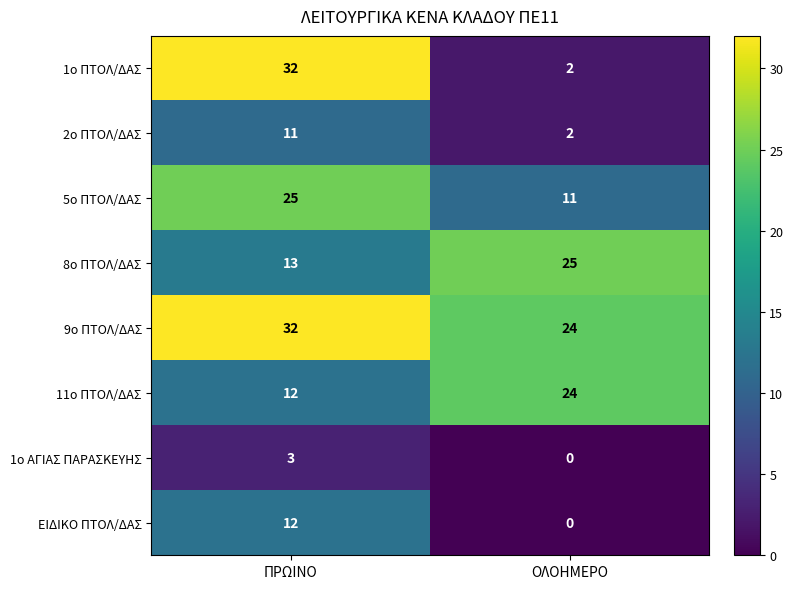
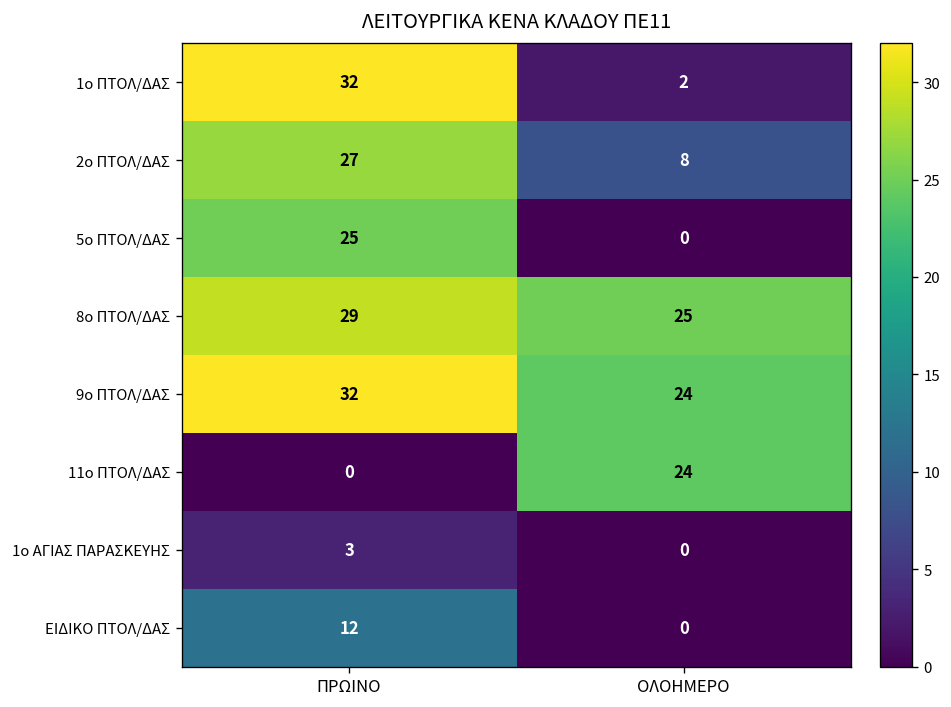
  {
    "1ο ΠΤΟΛ/ΔΑΣ": {
      "ΠΡΩΙΝΟ": 32,
      "ΟΛΟΗΜΕΡΟ": 2
    },
    "2ο ΠΤΟΛ/ΔΑΣ": {
-     "ΠΡΩΙΝΟ": 11,
-     "ΟΛΟΗΜΕΡΟ": 2
+     "ΠΡΩΙΝΟ": 27,
+     "ΟΛΟΗΜΕΡΟ": 8
    },
    "5ο ΠΤΟΛ/ΔΑΣ": {
      "ΠΡΩΙΝΟ": 25,
-     "ΟΛΟΗΜΕΡΟ": 11
+     "ΟΛΟΗΜΕΡΟ": 0
    },
    "8ο ΠΤΟΛ/ΔΑΣ": {
-     "ΠΡΩΙΝΟ": 13,
+     "ΠΡΩΙΝΟ": 29,
      "ΟΛΟΗΜΕΡΟ": 25
    },
    "9ο ΠΤΟΛ/ΔΑΣ": {
      "ΠΡΩΙΝΟ": 32,
      "ΟΛΟΗΜΕΡΟ": 24
    },
    "11ο ΠΤΟΛ/ΔΑΣ": {
-     "ΠΡΩΙΝΟ": 12,
+     "ΠΡΩΙΝΟ": 0,
      "ΟΛΟΗΜΕΡΟ": 24
    },
    "1ο ΑΓΙΑΣ ΠΑΡΑΣΚΕΥΗΣ": {
      "ΠΡΩΙΝΟ": 3,
      "ΟΛΟΗΜΕΡΟ": 0
    },
    "ΕΙΔΙΚΟ ΠΤΟΛ/ΔΑΣ": {
      "ΠΡΩΙΝΟ": 12,
      "ΟΛΟΗΜΕΡΟ": 0
    }
  }
